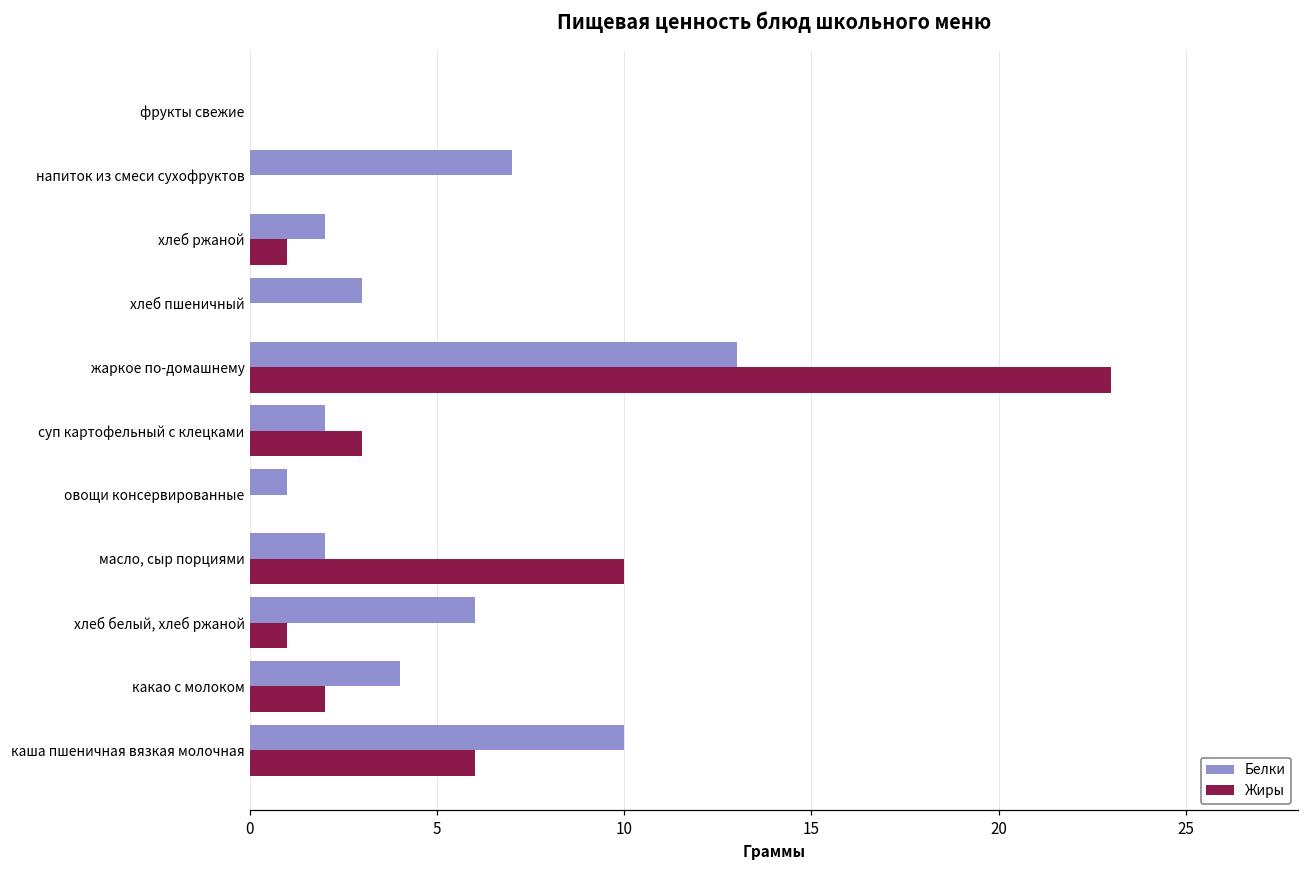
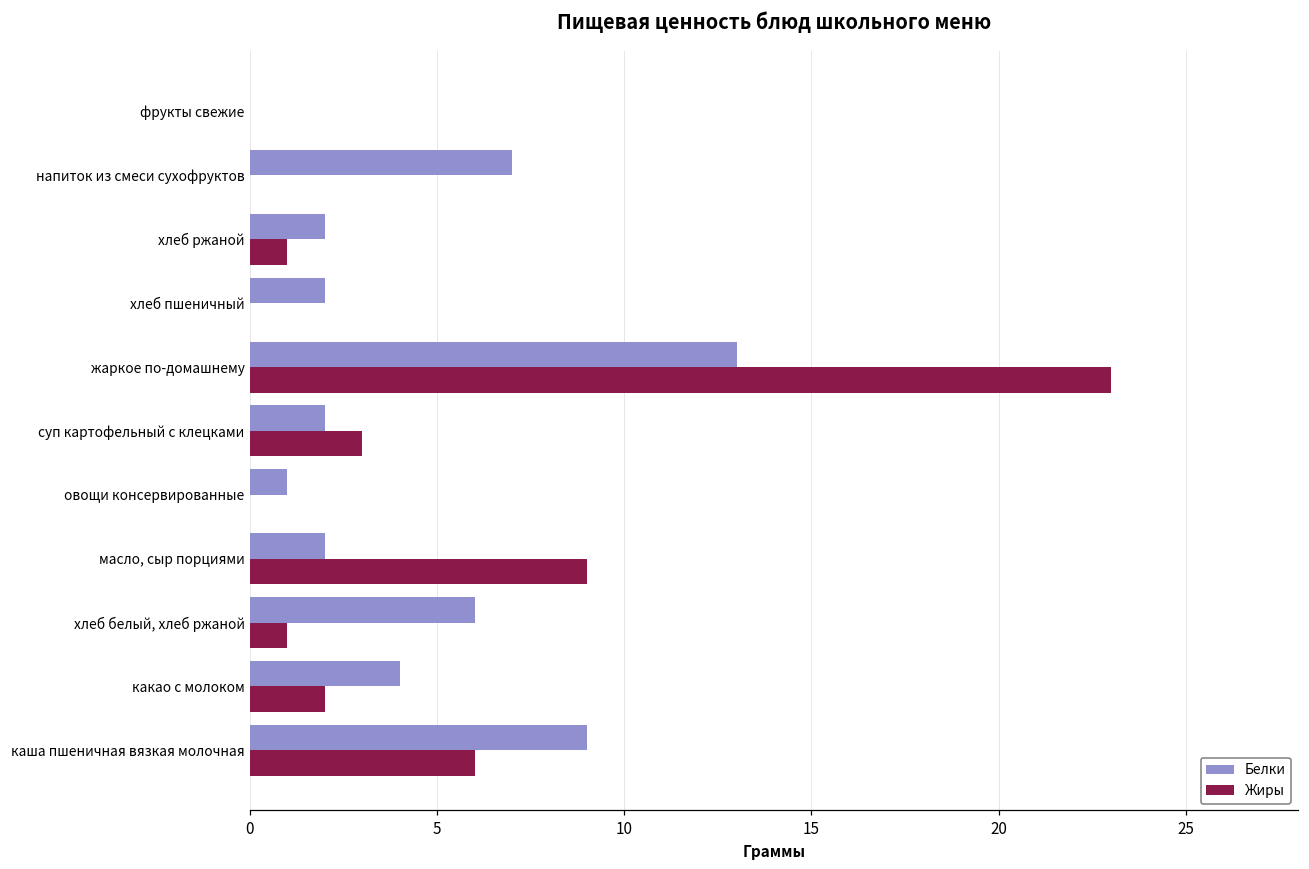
  {
    "Белки": {
      "фрукты свежие": 0,
      "напиток из смеси сухофруктов": 7,
      "хлеб ржаной": 2,
-     "хлеб пшеничный": 3,
+     "хлеб пшеничный": 2,
      "жаркое по-домашнему": 13,
      "суп картофельный с клецками": 2,
      "овощи консервированные": 1,
      "масло, сыр порциями": 2,
      "хлеб белый, хлеб ржаной": 6,
      "какао с молоком": 4,
-     "каша пшеничная вязкая молочная": 10
+     "каша пшеничная вязкая молочная": 9
    },
    "Жиры": {
      "фрукты свежие": 0,
      "напиток из смеси сухофруктов": 0,
      "хлеб ржаной": 1,
      "хлеб пшеничный": 0,
      "жаркое по-домашнему": 23,
      "суп картофельный с клецками": 3,
      "овощи консервированные": 0,
-     "масло, сыр порциями": 10,
+     "масло, сыр порциями": 9,
      "хлеб белый, хлеб ржаной": 1,
      "какао с молоком": 2,
      "каша пшеничная вязкая молочная": 6
    }
  }
